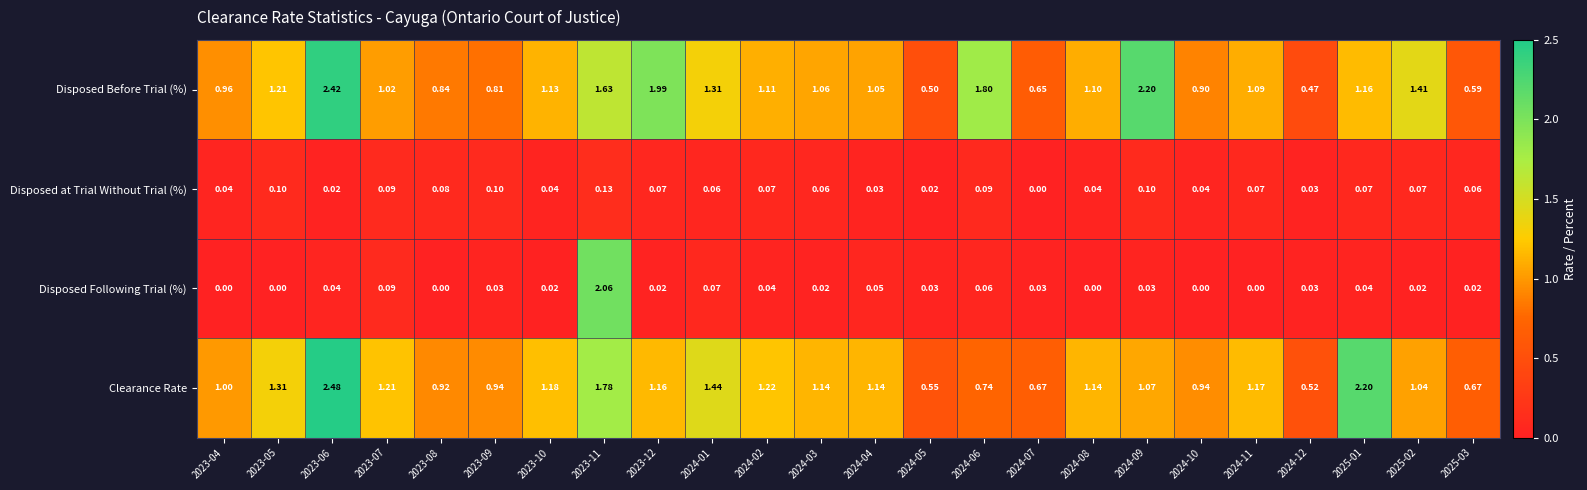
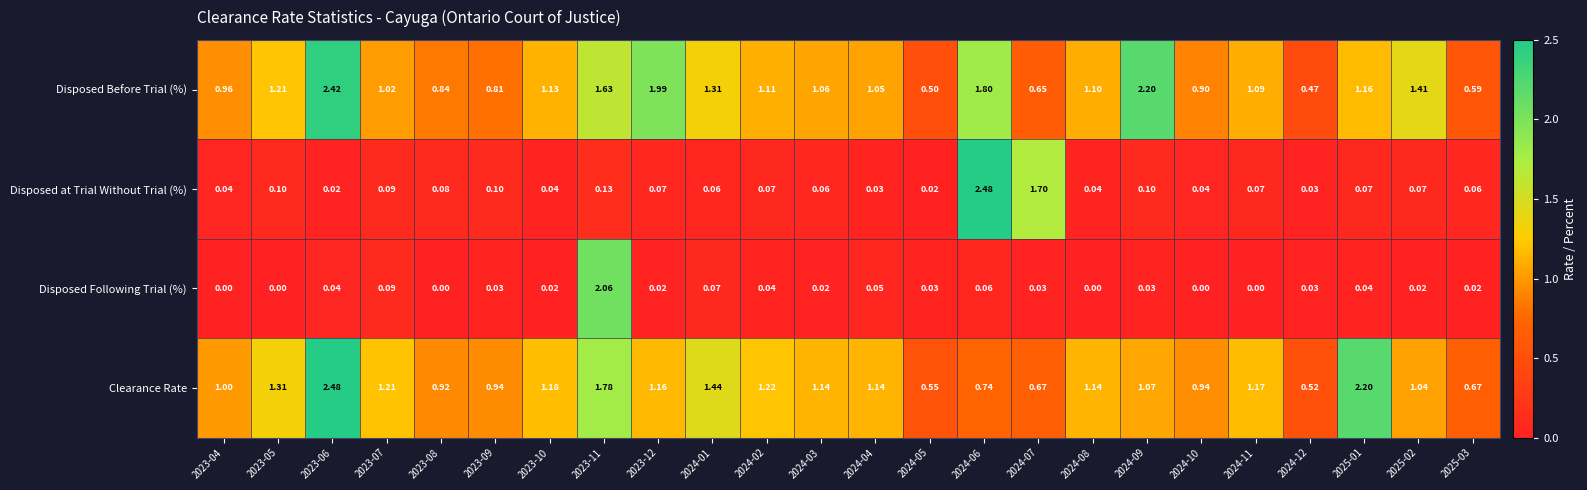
  {
    "Disposed Before Trial (%)": {
      "2023-04": 0.96,
      "2023-05": 1.21,
      "2023-06": 2.42,
      "2023-07": 1.02,
      "2023-08": 0.84,
      "2023-09": 0.81,
      "2023-10": 1.13,
      "2023-11": 1.63,
      "2023-12": 1.99,
      "2024-01": 1.31,
      "2024-02": 1.11,
      "2024-03": 1.06,
      "2024-04": 1.05,
      "2024-05": 0.50,
      "2024-06": 1.80,
      "2024-07": 0.65,
      "2024-08": 1.10,
      "2024-09": 2.20,
      "2024-10": 0.90,
      "2024-11": 1.09,
      "2024-12": 0.47,
      "2025-01": 1.16,
      "2025-02": 1.41,
      "2025-03": 0.59
    },
    "Disposed at Trial Without Trial (%)": {
      "2023-04": 0.04,
      "2023-05": 0.10,
      "2023-06": 0.02,
      "2023-07": 0.09,
      "2023-08": 0.08,
      "2023-09": 0.10,
      "2023-10": 0.04,
      "2023-11": 0.13,
      "2023-12": 0.07,
      "2024-01": 0.06,
      "2024-02": 0.07,
      "2024-03": 0.06,
      "2024-04": 0.03,
      "2024-05": 0.02,
-     "2024-06": 0.09,
-     "2024-07": 0.00,
+     "2024-06": 2.48,
+     "2024-07": 1.70,
      "2024-08": 0.04,
      "2024-09": 0.10,
      "2024-10": 0.04,
      "2024-11": 0.07,
      "2024-12": 0.03,
      "2025-01": 0.07,
      "2025-02": 0.07,
      "2025-03": 0.06
    },
    "Disposed Following Trial (%)": {
      "2023-04": 0.00,
      "2023-05": 0.00,
      "2023-06": 0.04,
      "2023-07": 0.09,
      "2023-08": 0.00,
      "2023-09": 0.03,
      "2023-10": 0.02,
      "2023-11": 2.06,
      "2023-12": 0.02,
      "2024-01": 0.07,
      "2024-02": 0.04,
      "2024-03": 0.02,
      "2024-04": 0.05,
      "2024-05": 0.03,
      "2024-06": 0.06,
      "2024-07": 0.03,
      "2024-08": 0.00,
      "2024-09": 0.03,
      "2024-10": 0.00,
      "2024-11": 0.00,
      "2024-12": 0.03,
      "2025-01": 0.04,
      "2025-02": 0.02,
      "2025-03": 0.02
    },
    "Clearance Rate": {
      "2023-04": 1.00,
      "2023-05": 1.31,
      "2023-06": 2.48,
      "2023-07": 1.21,
      "2023-08": 0.92,
      "2023-09": 0.94,
      "2023-10": 1.18,
      "2023-11": 1.78,
      "2023-12": 1.16,
      "2024-01": 1.44,
      "2024-02": 1.22,
      "2024-03": 1.14,
      "2024-04": 1.14,
      "2024-05": 0.55,
      "2024-06": 0.74,
      "2024-07": 0.67,
      "2024-08": 1.14,
      "2024-09": 1.07,
      "2024-10": 0.94,
      "2024-11": 1.17,
      "2024-12": 0.52,
      "2025-01": 2.20,
      "2025-02": 1.04,
      "2025-03": 0.67
    }
  }
